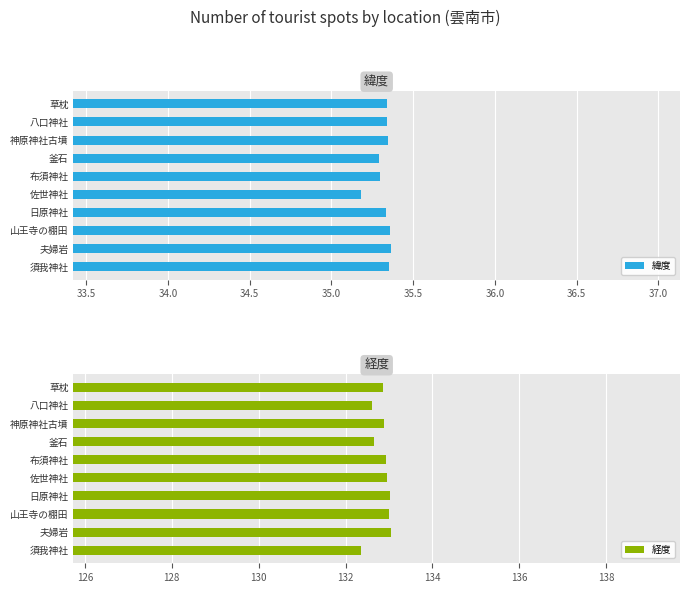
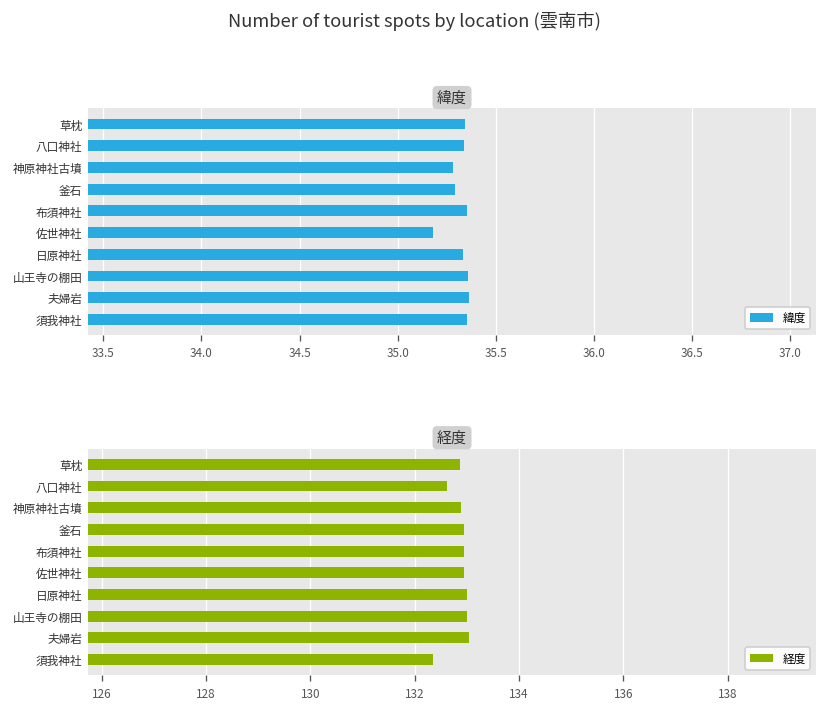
  {
    "緯度": {
      "草枕": 35.34,
      "八口神社": 35.34,
-     "神原神社古墳": 35.35,
+     "神原神社古墳": 35.28,
      "釜石": 35.29,
-     "布須神社": 35.30,
+     "布須神社": 35.35,
      "佐世神社": 35.18,
      "日原神社": 35.33,
      "山王寺の棚田": 35.36,
      "夫婦岩": 35.36,
      "須我神社": 35.35
    },
    "経度": {
      "草枕": 132.9,
      "八口神社": 132.6,
      "神原神社古墳": 132.9,
-     "釜石": 132.7,
+     "釜石": 132.9,
      "布須神社": 132.9,
      "佐世神社": 132.9,
      "日原神社": 133.0,
      "山王寺の棚田": 133.0,
      "夫婦岩": 133.0,
      "須我神社": 132.4
    }
  }
